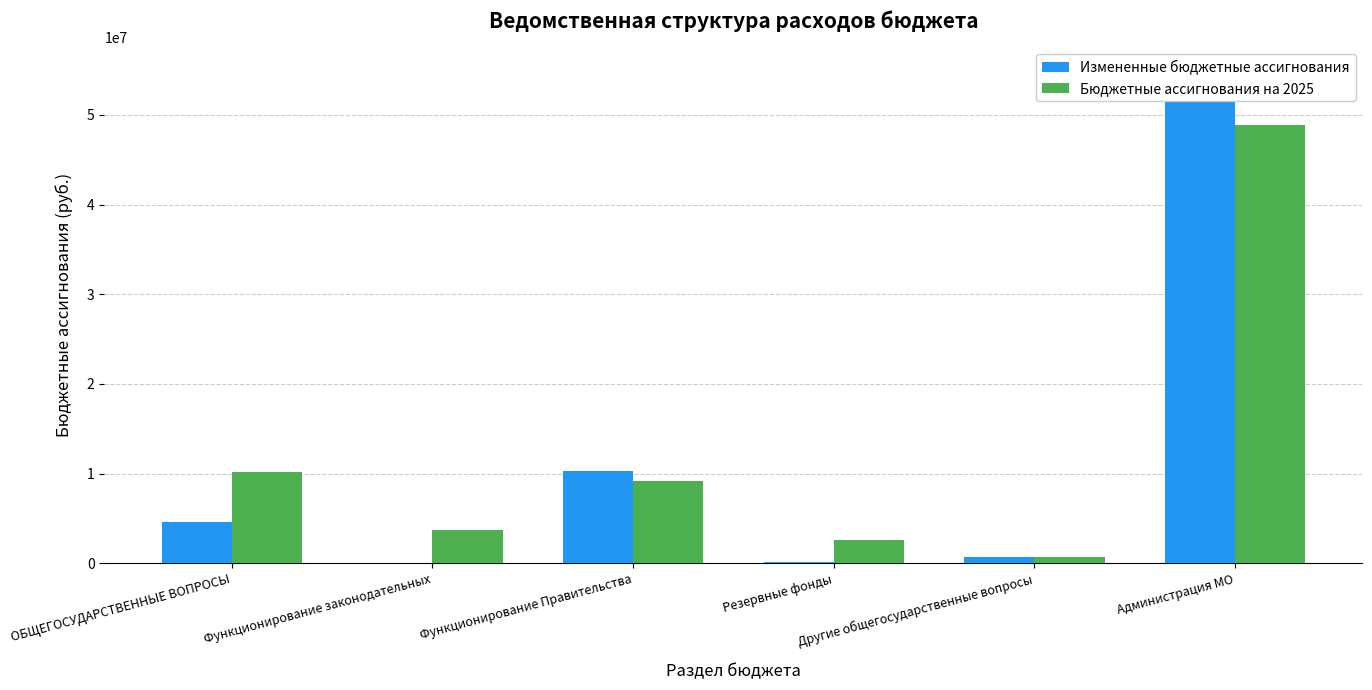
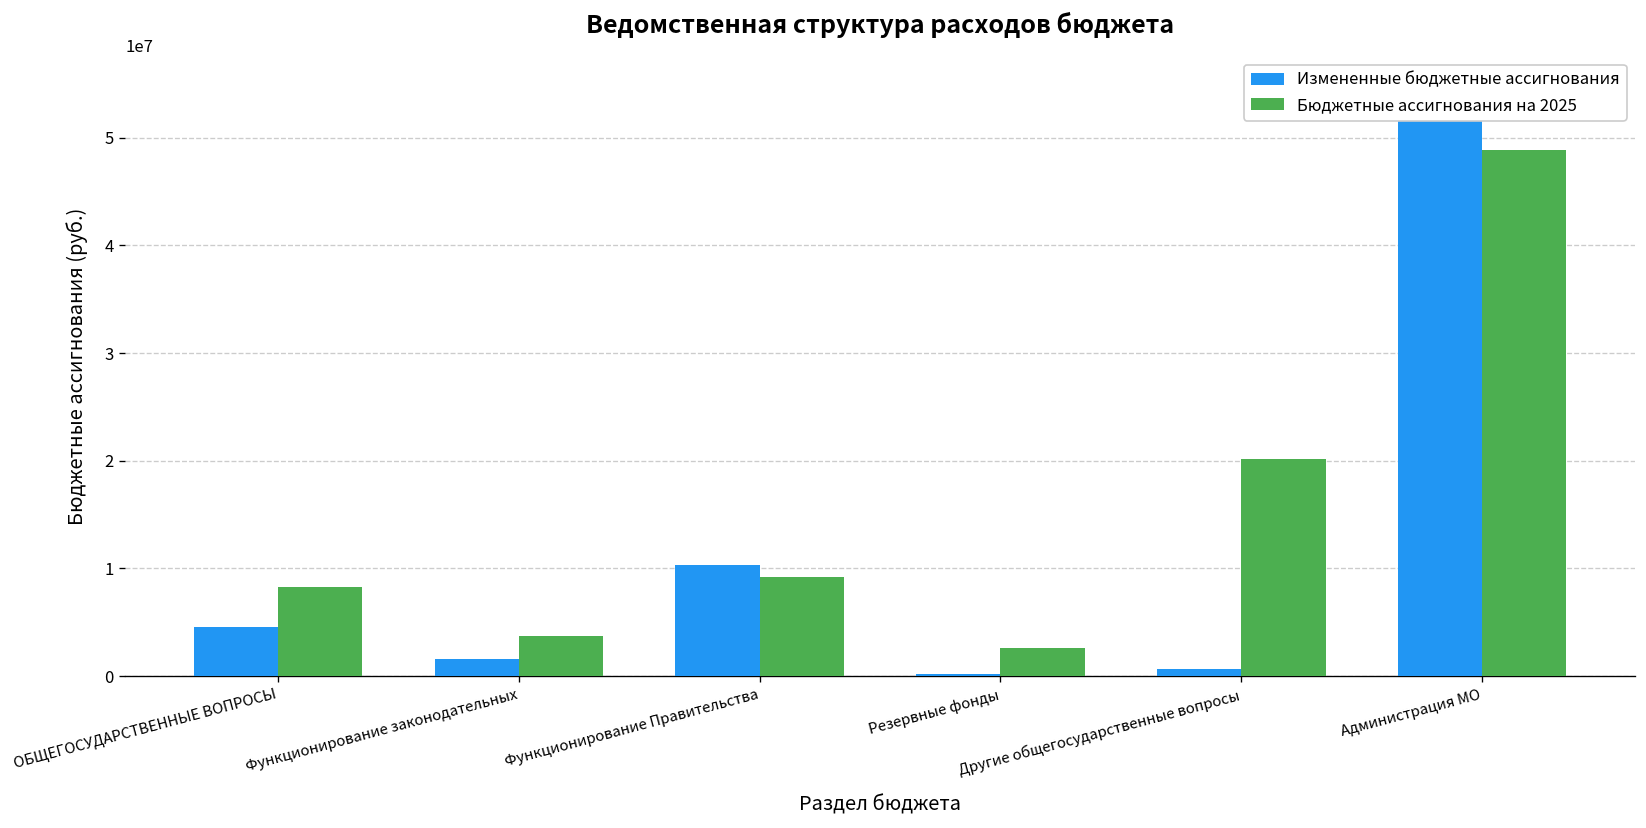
  {
    "Измененные бюджетные ассигнования": {
      "ОБЩЕГОСУДАРСТВЕННЫЕ ВОПРОСЫ": 5000000,
-     "Функционирование законодательных": 0,
+     "Функционирование законодательных": 2000000,
      "Функционирование Правительства": 10000000,
      "Другие общегосударственные вопросы": 1000000
    },
    "Бюджетные ассигнования на 2025": {
-     "ОБЩЕГОСУДАРСТВЕННЫЕ ВОПРОСЫ": 10000000,
+     "ОБЩЕГОСУДАРСТВЕННЫЕ ВОПРОСЫ": 8000000,
      "Функционирование законодательных": 4000000,
      "Функционирование Правительства": 9000000,
      "Резервные фонды": 3000000,
-     "Другие общегосударственные вопросы": 1000000,
+     "Другие общегосударственные вопросы": 20000000,
      "Администрация МО": 49000000
    }
  }
